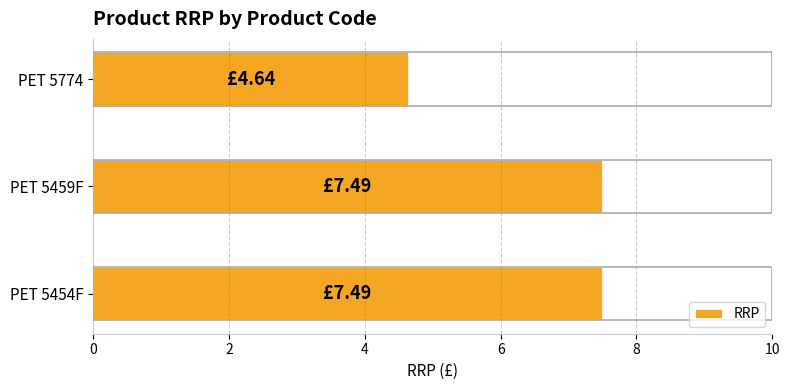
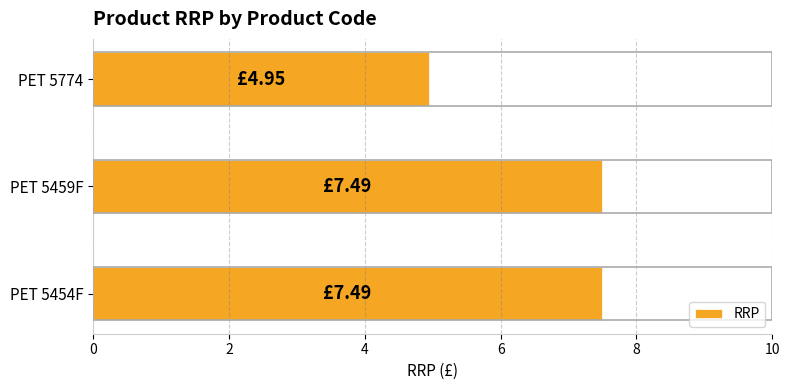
  {
-   "PET 5774": "£4.64",
+   "PET 5774": "£4.95",
    "PET 5459F": "£7.49",
    "PET 5454F": "£7.49"
  }
